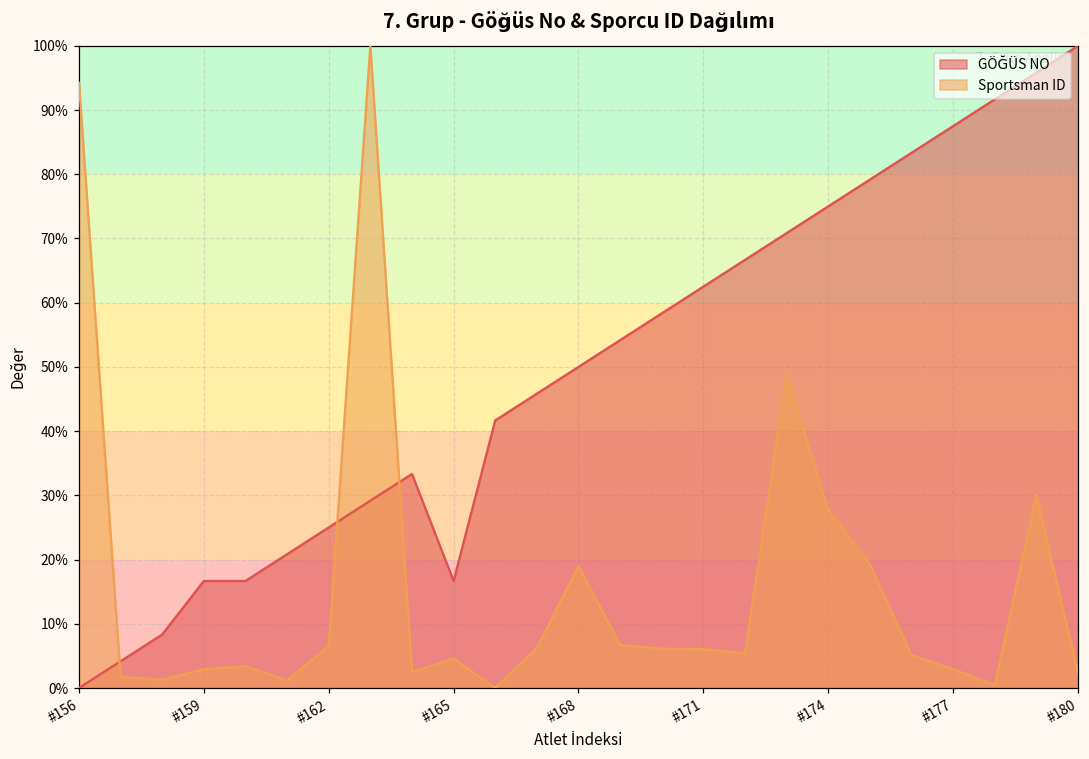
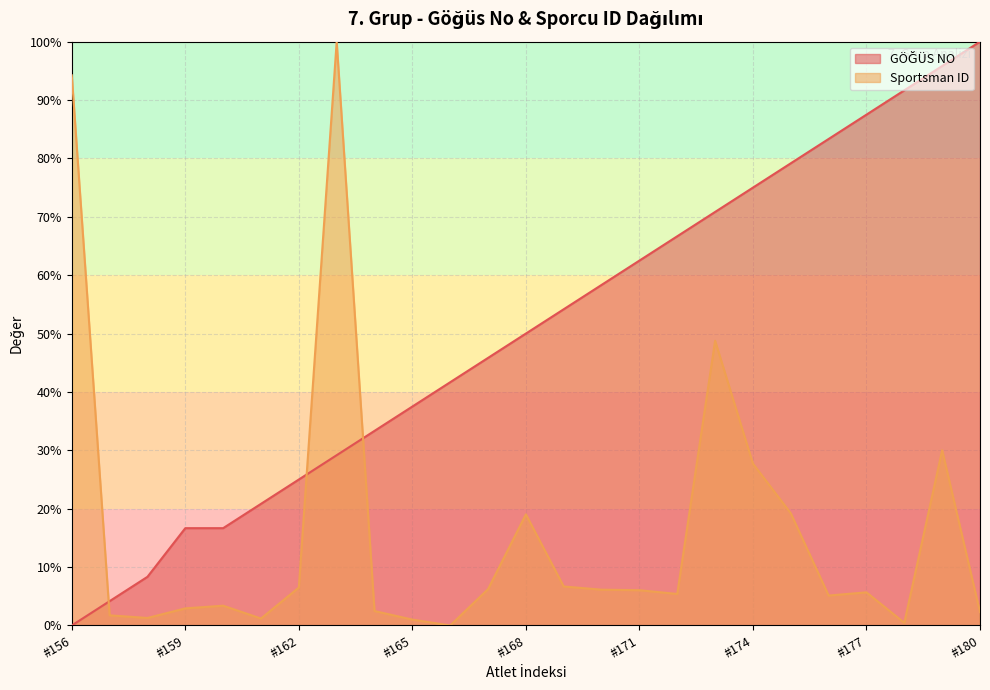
  {
    "GÖĞÜS NO": {
      "#156": "0%",
      "#159": "17%",
      "#162": "25%",
-     "#165": "17%",
+     "#165": "38%",
      "#168": "50%",
      "#171": "63%",
      "#174": "75%",
      "#177": "88%",
      "#180": "100%"
    },
    "Sportsman ID": {
      "#156": "94%",
      "#159": "3%",
      "#162": "6%",
-     "#165": "5%",
+     "#165": "1%",
      "#168": "19%",
      "#171": "6%",
      "#174": "28%",
-     "#177": "3%",
+     "#177": "6%",
      "#180": "2%"
    }
  }
